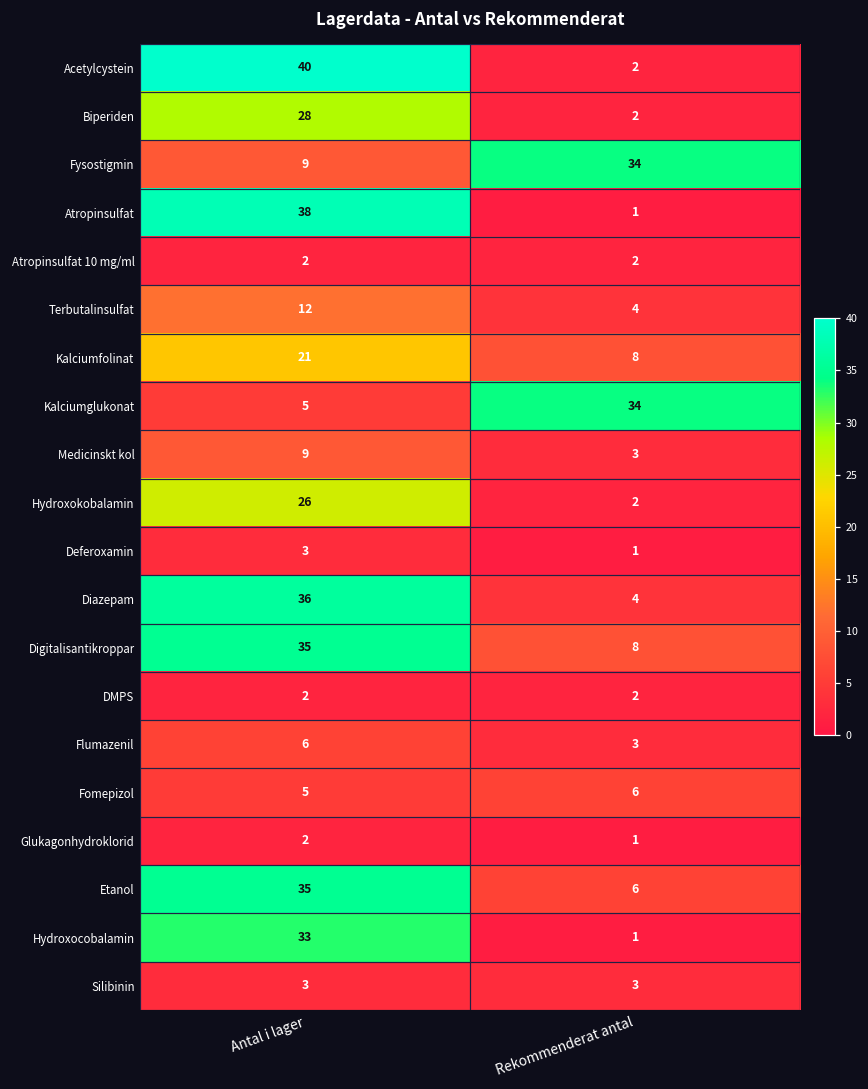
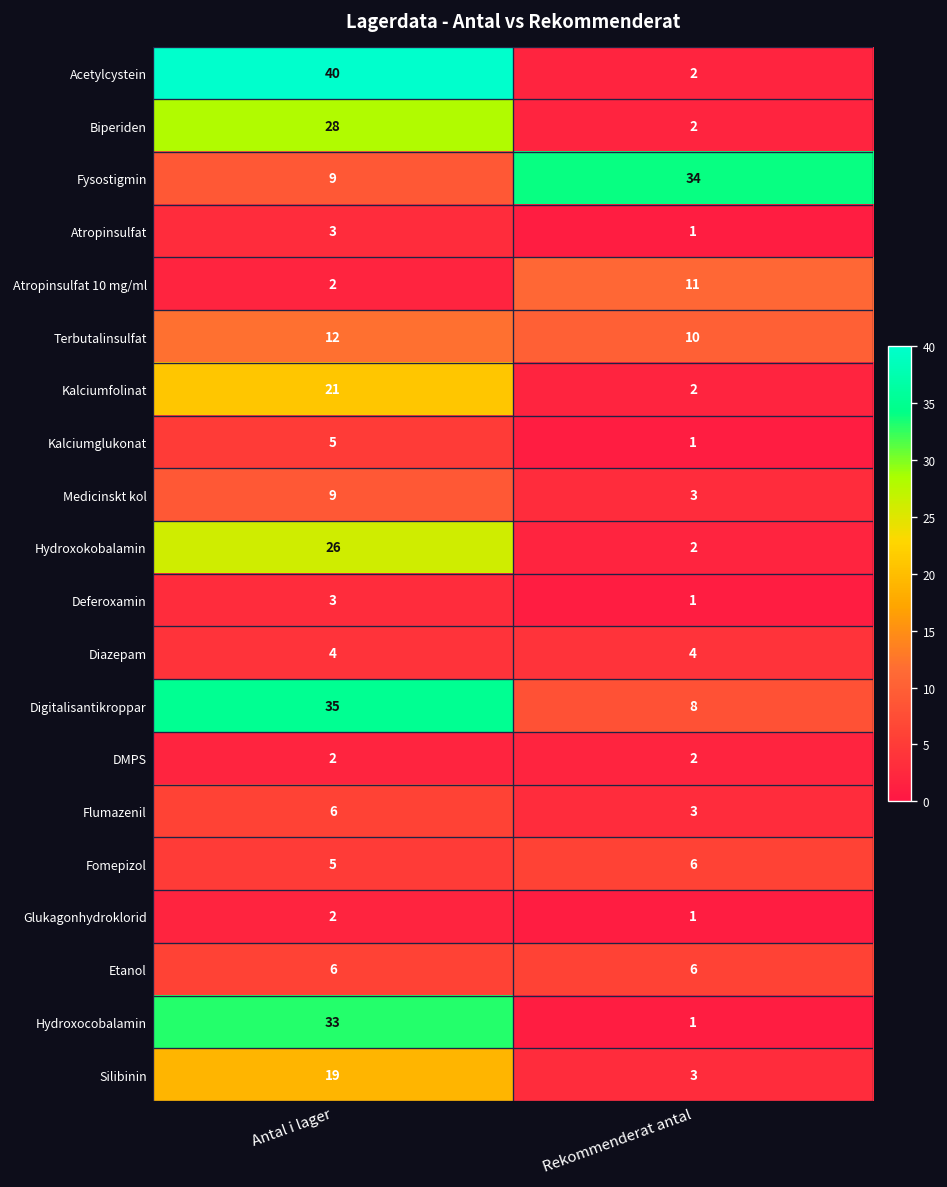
  {
    "Acetylcystein": {
      "Antal i lager": 40,
      "Rekommenderat antal": 2
    },
    "Biperiden": {
      "Antal i lager": 28,
      "Rekommenderat antal": 2
    },
    "Fysostigmin": {
      "Antal i lager": 9,
      "Rekommenderat antal": 34
    },
    "Atropinsulfat": {
-     "Antal i lager": 38,
+     "Antal i lager": 3,
      "Rekommenderat antal": 1
    },
    "Atropinsulfat 10 mg/ml": {
      "Antal i lager": 2,
-     "Rekommenderat antal": 2
+     "Rekommenderat antal": 11
    },
    "Terbutalinsulfat": {
      "Antal i lager": 12,
-     "Rekommenderat antal": 4
+     "Rekommenderat antal": 10
    },
    "Kalciumfolinat": {
      "Antal i lager": 21,
-     "Rekommenderat antal": 8
+     "Rekommenderat antal": 2
    },
    "Kalciumglukonat": {
      "Antal i lager": 5,
-     "Rekommenderat antal": 34
+     "Rekommenderat antal": 1
    },
    "Medicinskt kol": {
      "Antal i lager": 9,
      "Rekommenderat antal": 3
    },
    "Hydroxokobalamin": {
      "Antal i lager": 26,
      "Rekommenderat antal": 2
    },
    "Deferoxamin": {
      "Antal i lager": 3,
      "Rekommenderat antal": 1
    },
    "Diazepam": {
-     "Antal i lager": 36,
+     "Antal i lager": 4,
      "Rekommenderat antal": 4
    },
    "Digitalisantikroppar": {
      "Antal i lager": 35,
      "Rekommenderat antal": 8
    },
    "DMPS": {
      "Antal i lager": 2,
      "Rekommenderat antal": 2
    },
    "Flumazenil": {
      "Antal i lager": 6,
      "Rekommenderat antal": 3
    },
    "Fomepizol": {
      "Antal i lager": 5,
      "Rekommenderat antal": 6
    },
    "Glukagonhydroklorid": {
      "Antal i lager": 2,
      "Rekommenderat antal": 1
    },
    "Etanol": {
-     "Antal i lager": 35,
+     "Antal i lager": 6,
      "Rekommenderat antal": 6
    },
    "Hydroxocobalamin": {
      "Antal i lager": 33,
      "Rekommenderat antal": 1
    },
    "Silibinin": {
-     "Antal i lager": 3,
+     "Antal i lager": 19,
      "Rekommenderat antal": 3
    }
  }
